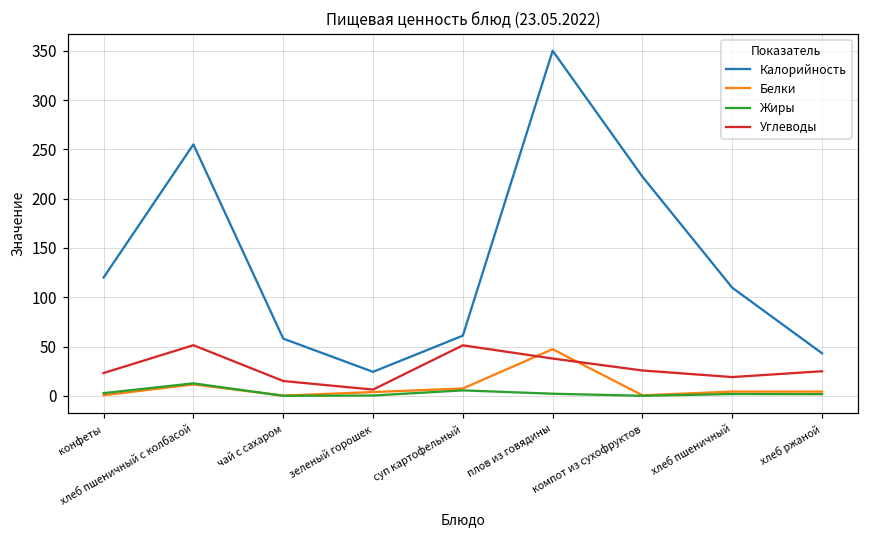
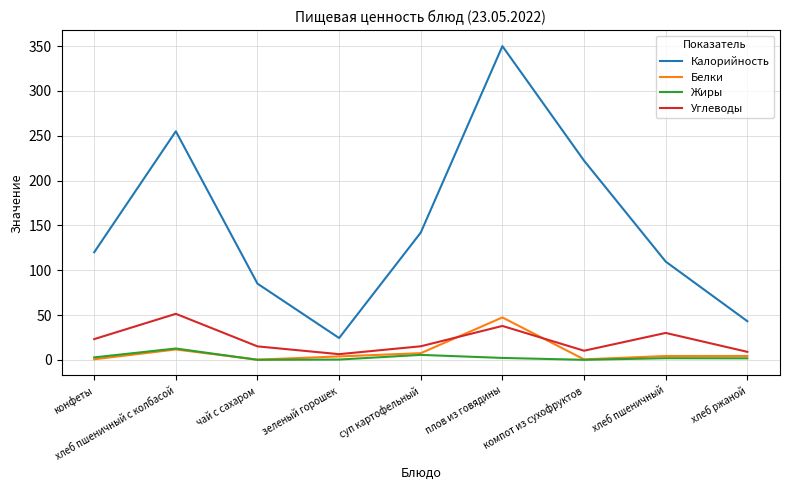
  {
    "Калорийность": {
      "конфеты": 120,
      "хлеб пшеничный с колбасой": 260,
-     "чай с сахаром": 60,
+     "чай с сахаром": 90,
      "зеленый горошек": 20,
-     "суп картофельный": 60,
+     "суп картофельный": 140,
      "плов из говядины": 350,
      "компот из сухофруктов": 220,
      "хлеб пшеничный": 110,
      "хлеб ржаной": 40
    },
    "Белки": {
      "плов из говядины": 50
    },
    "Жиры": {
      "зеленый горошек": 0,
      "плов из говядины": 0
    },
    "Углеводы": {
      "конфеты": 20,
      "хлеб пшеничный с колбасой": 50,
      "чай с сахаром": 20,
-     "суп картофельный": 50,
+     "суп картофельный": 20,
      "плов из говядины": 40,
-     "компот из сухофруктов": 30,
-     "хлеб пшеничный": 20,
-     "хлеб ржаной": 20
+     "компот из сухофруктов": 10,
+     "хлеб пшеничный": 30,
+     "хлеб ржаной": 10
    }
  }
